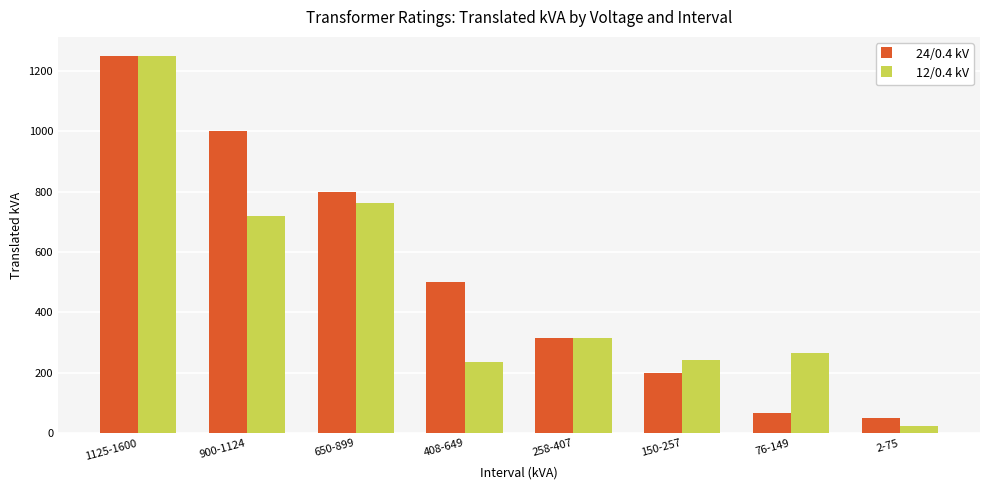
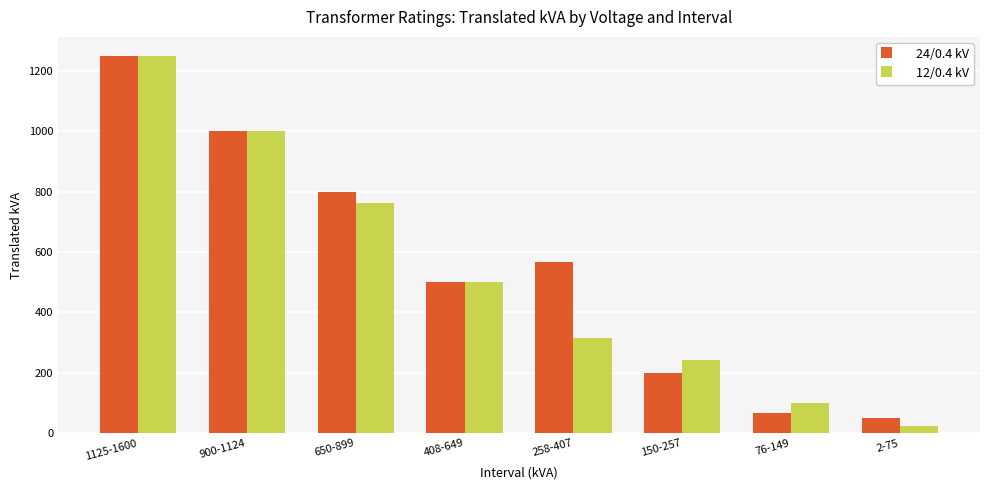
  {
    "24/0.4 kV": {
      "1125-1600": 1250,
      "900-1124": 1000,
      "650-899": 800,
      "408-649": 500,
-     "258-407": 320,
+     "258-407": 570,
      "150-257": 200,
      "76-149": 70,
      "2-75": 50
    },
    "12/0.4 kV": {
      "1125-1600": 1250,
-     "900-1124": 720,
+     "900-1124": 1000,
      "650-899": 760,
-     "408-649": 240,
+     "408-649": 500,
      "258-407": 320,
      "150-257": 240,
-     "76-149": 270,
+     "76-149": 100,
      "2-75": 20
    }
  }
